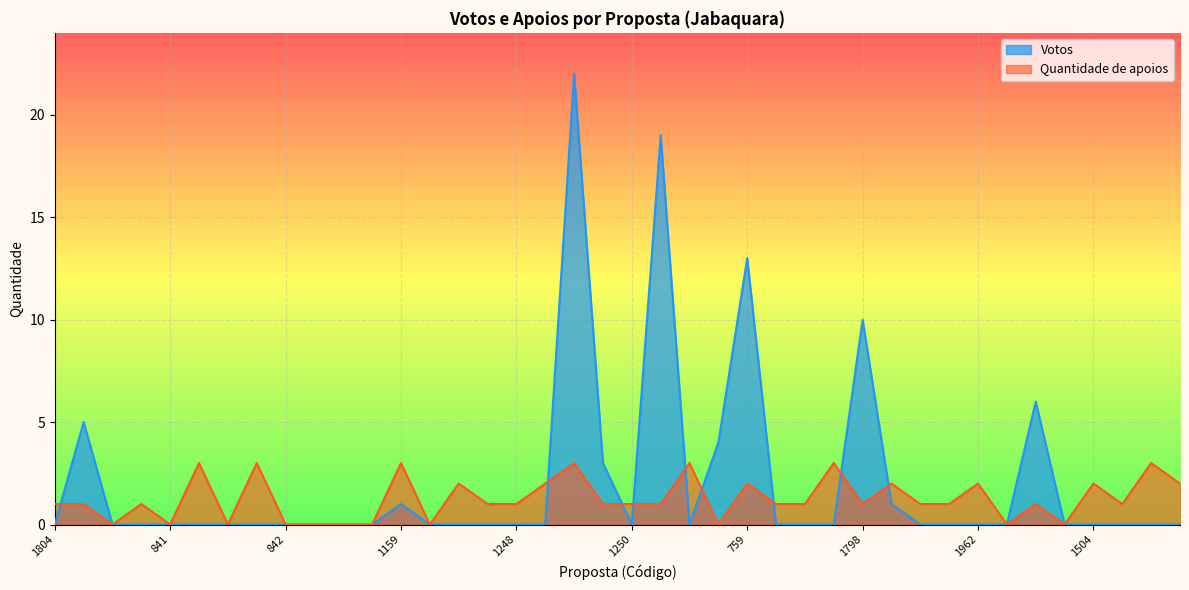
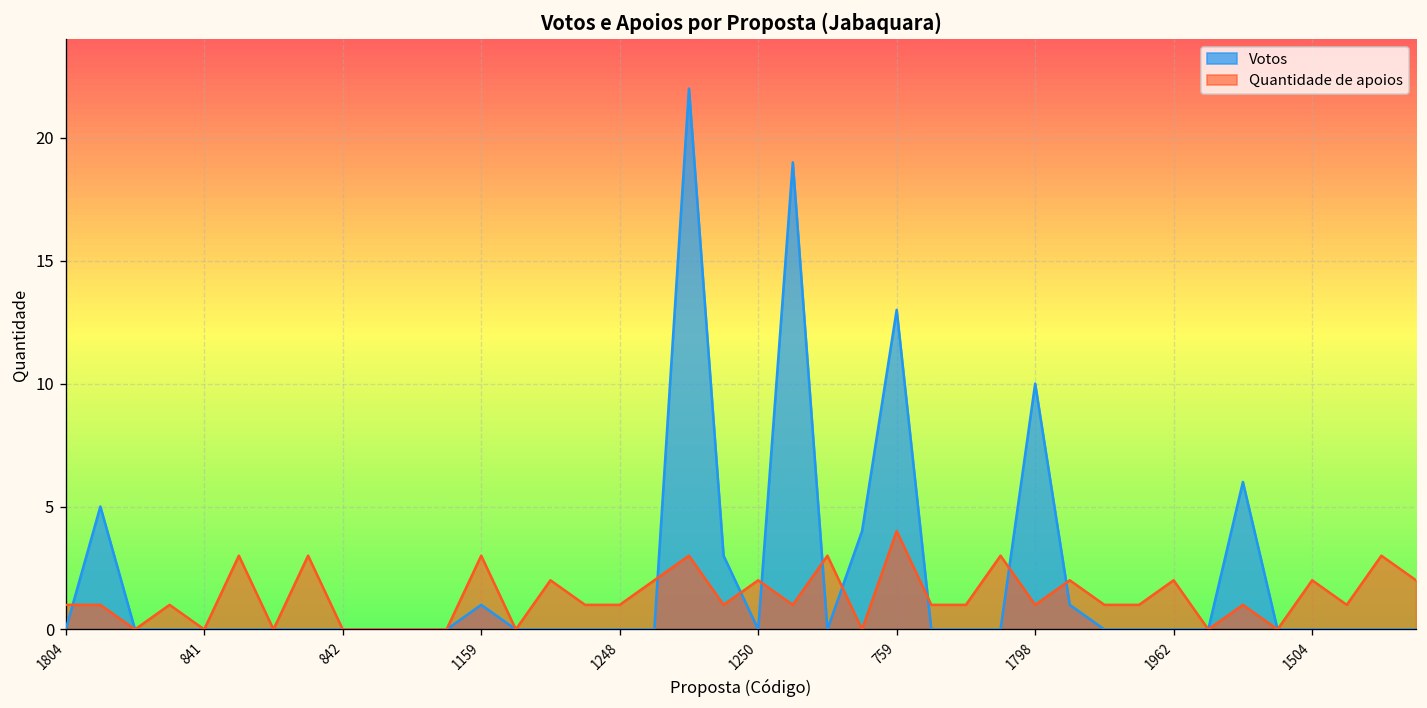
  {
    "Votos": {
      "1804": 0,
      "1159": 1,
      "1248": 0,
      "1250": 0,
      "759": 13,
      "1798": 10,
      "1962": 0,
      "1504": 0
    },
    "Quantidade de apoios": {
      "1804": 1,
      "1159": 3,
      "1248": 1,
-     "1250": 1,
-     "759": 2,
+     "1250": 2,
+     "759": 4,
      "1798": 1,
      "1962": 2,
      "1504": 2
    }
  }
